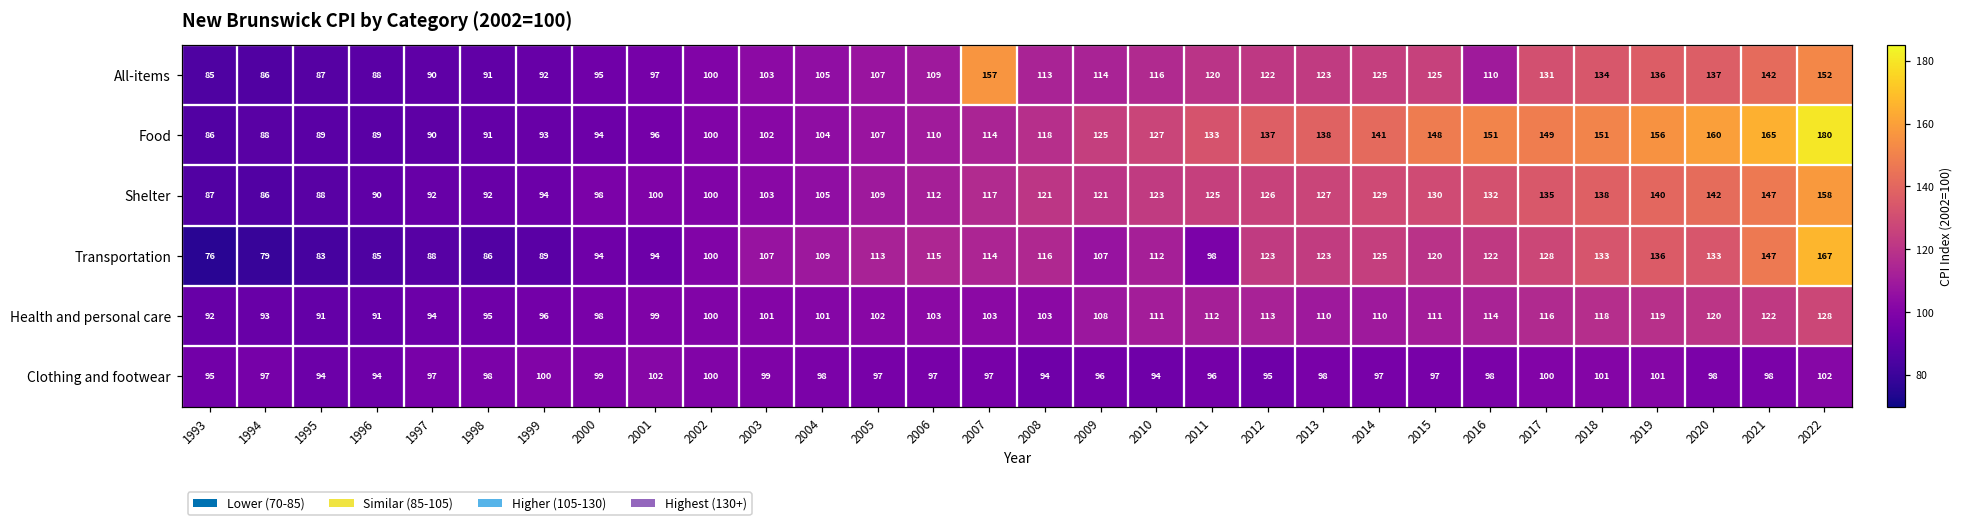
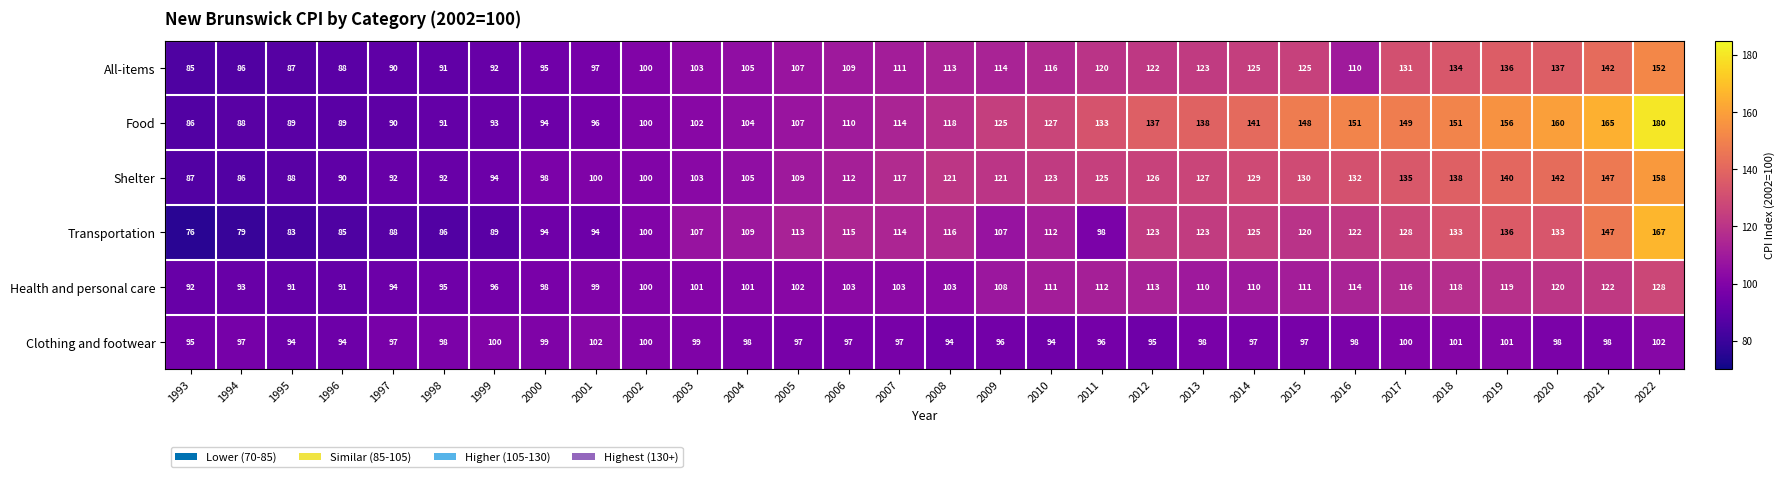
  {
    "All-items": {
      "1993": 85,
      "1994": 86,
      "1995": 87,
      "1996": 88,
      "1997": 90,
      "1998": 91,
      "1999": 92,
      "2000": 95,
      "2001": 97,
      "2002": 100,
      "2003": 103,
      "2004": 105,
      "2005": 107,
      "2006": 109,
-     "2007": 157,
+     "2007": 111,
      "2008": 113,
      "2009": 114,
      "2010": 116,
      "2011": 120,
      "2012": 122,
      "2013": 123,
      "2014": 125,
      "2015": 125,
      "2016": 110,
      "2017": 131,
      "2018": 134,
      "2019": 136,
      "2020": 137,
      "2021": 142,
      "2022": 152
    },
    "Food": {
      "1993": 86,
      "1994": 88,
      "1995": 89,
      "1996": 89,
      "1997": 90,
      "1998": 91,
      "1999": 93,
      "2000": 94,
      "2001": 96,
      "2002": 100,
      "2003": 102,
      "2004": 104,
      "2005": 107,
      "2006": 110,
      "2007": 114,
      "2008": 118,
      "2009": 125,
      "2010": 127,
      "2011": 133,
      "2012": 137,
      "2013": 138,
      "2014": 141,
      "2015": 148,
      "2016": 151,
      "2017": 149,
      "2018": 151,
      "2019": 156,
      "2020": 160,
      "2021": 165,
      "2022": 180
    },
    "Shelter": {
      "1993": 87,
      "1994": 86,
      "1995": 88,
      "1996": 90,
      "1997": 92,
      "1998": 92,
      "1999": 94,
      "2000": 98,
      "2001": 100,
      "2002": 100,
      "2003": 103,
      "2004": 105,
      "2005": 109,
      "2006": 112,
      "2007": 117,
      "2008": 121,
      "2009": 121,
      "2010": 123,
      "2011": 125,
      "2012": 126,
      "2013": 127,
      "2014": 129,
      "2015": 130,
      "2016": 132,
      "2017": 135,
      "2018": 138,
      "2019": 140,
      "2020": 142,
      "2021": 147,
      "2022": 158
    },
    "Transportation": {
      "1993": 76,
      "1994": 79,
      "1995": 83,
      "1996": 85,
      "1997": 88,
      "1998": 86,
      "1999": 89,
      "2000": 94,
      "2001": 94,
      "2002": 100,
      "2003": 107,
      "2004": 109,
      "2005": 113,
      "2006": 115,
      "2007": 114,
      "2008": 116,
      "2009": 107,
      "2010": 112,
      "2011": 98,
      "2012": 123,
      "2013": 123,
      "2014": 125,
      "2015": 120,
      "2016": 122,
      "2017": 128,
      "2018": 133,
      "2019": 136,
      "2020": 133,
      "2021": 147,
      "2022": 167
    },
    "Health and personal care": {
      "1993": 92,
      "1994": 93,
      "1995": 91,
      "1996": 91,
      "1997": 94,
      "1998": 95,
      "1999": 96,
      "2000": 98,
      "2001": 99,
      "2002": 100,
      "2003": 101,
      "2004": 101,
      "2005": 102,
      "2006": 103,
      "2007": 103,
      "2008": 103,
      "2009": 108,
      "2010": 111,
      "2011": 112,
      "2012": 113,
      "2013": 110,
      "2014": 110,
      "2015": 111,
      "2016": 114,
      "2017": 116,
      "2018": 118,
      "2019": 119,
      "2020": 120,
      "2021": 122,
      "2022": 128
    },
    "Clothing and footwear": {
      "1993": 95,
      "1994": 97,
      "1995": 94,
      "1996": 94,
      "1997": 97,
      "1998": 98,
      "1999": 100,
      "2000": 99,
      "2001": 102,
      "2002": 100,
      "2003": 99,
      "2004": 98,
      "2005": 97,
      "2006": 97,
      "2007": 97,
      "2008": 94,
      "2009": 96,
      "2010": 94,
      "2011": 96,
      "2012": 95,
      "2013": 98,
      "2014": 97,
      "2015": 97,
      "2016": 98,
      "2017": 100,
      "2018": 101,
      "2019": 101,
      "2020": 98,
      "2021": 98,
      "2022": 102
    }
  }
